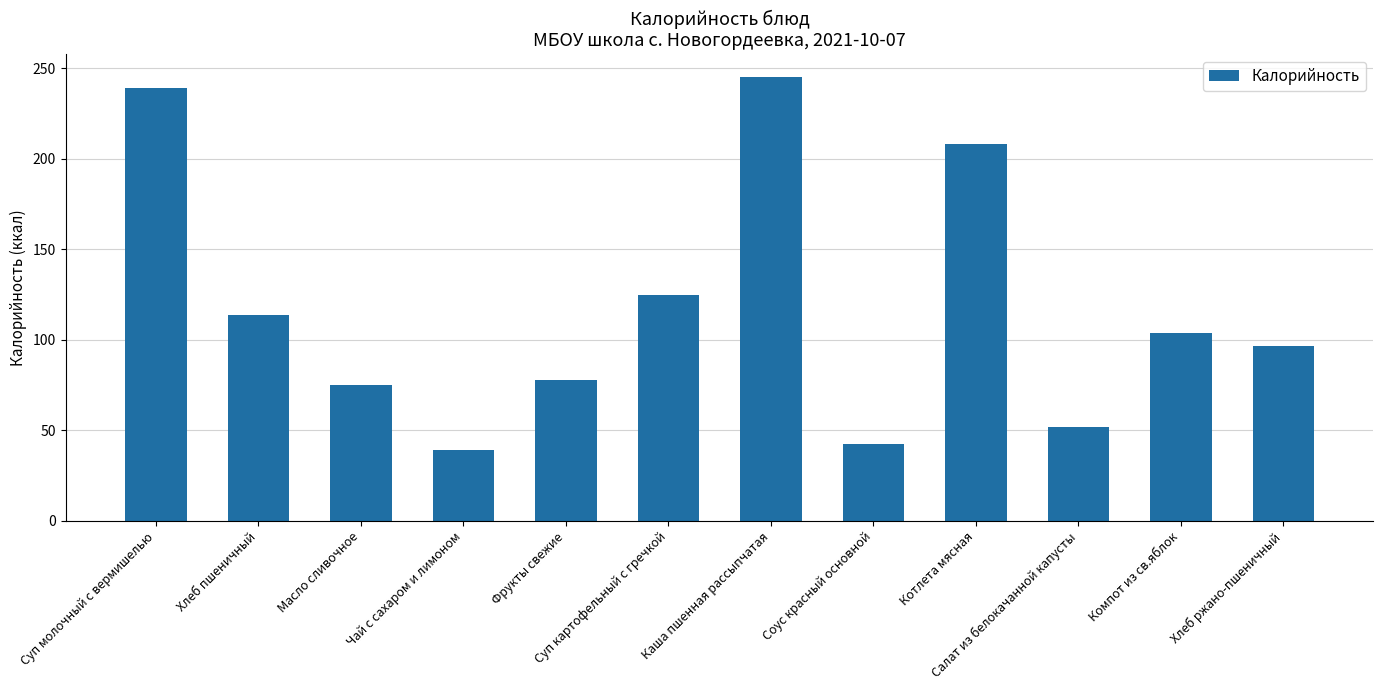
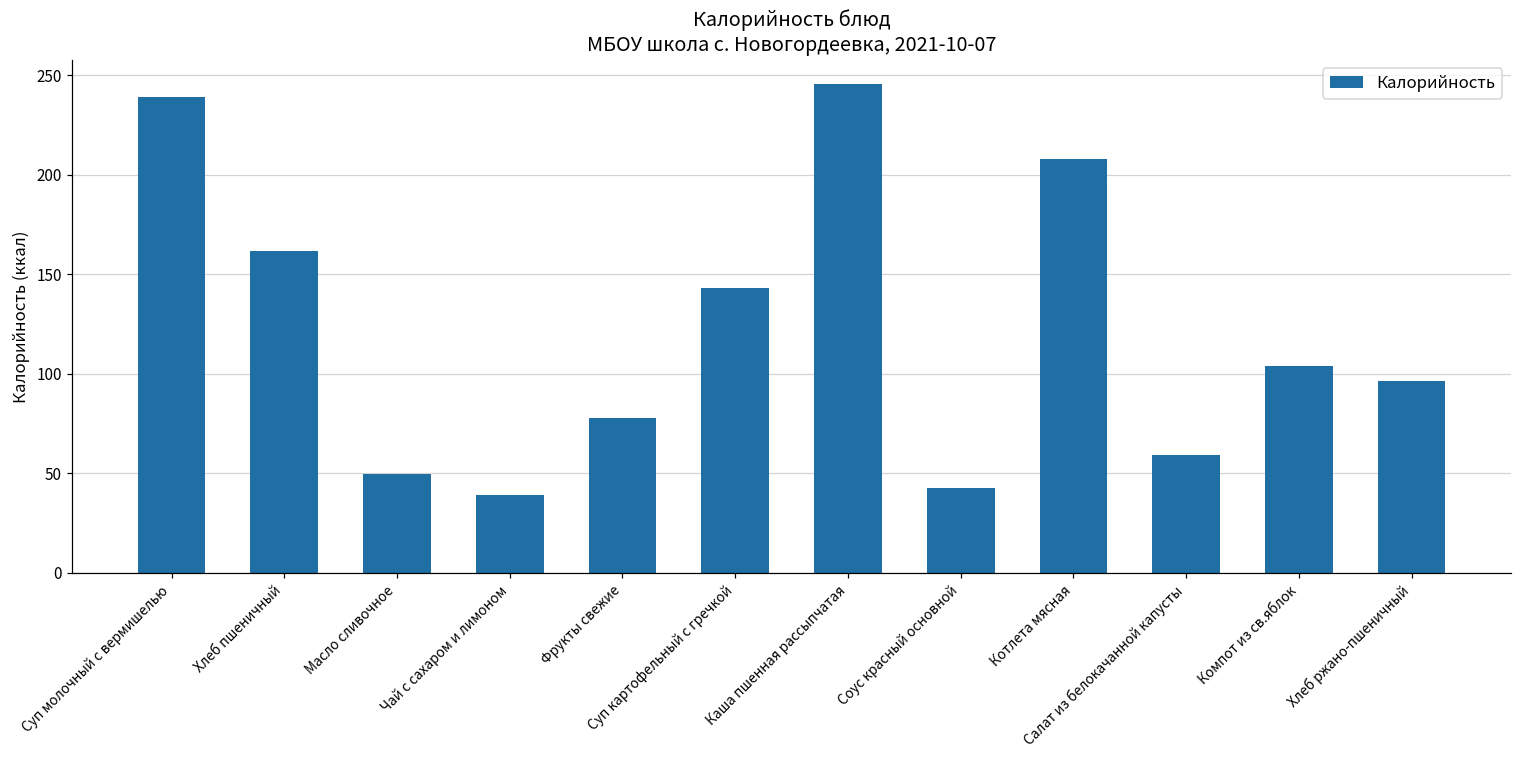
  {
    "Суп молочный с вермишелью": 239,
-   "Хлеб пшеничный": 114,
-   "Масло сливочное": 75,
+   "Хлеб пшеничный": 162,
+   "Масло сливочное": 50,
    "Чай с сахаром и лимоном": 39,
    "Фрукты свежие": 78,
-   "Суп картофельный с гречкой": 125,
+   "Суп картофельный с гречкой": 143,
    "Каша пшенная рассыпчатая": 245,
    "Соус красный основной": 42,
    "Котлета мясная": 208,
-   "Салат из белокачанной капусты": 52,
+   "Салат из белокачанной капусты": 59,
    "Компот из св.яблок": 104,
    "Хлеб ржано-пшеничный": 97
  }
